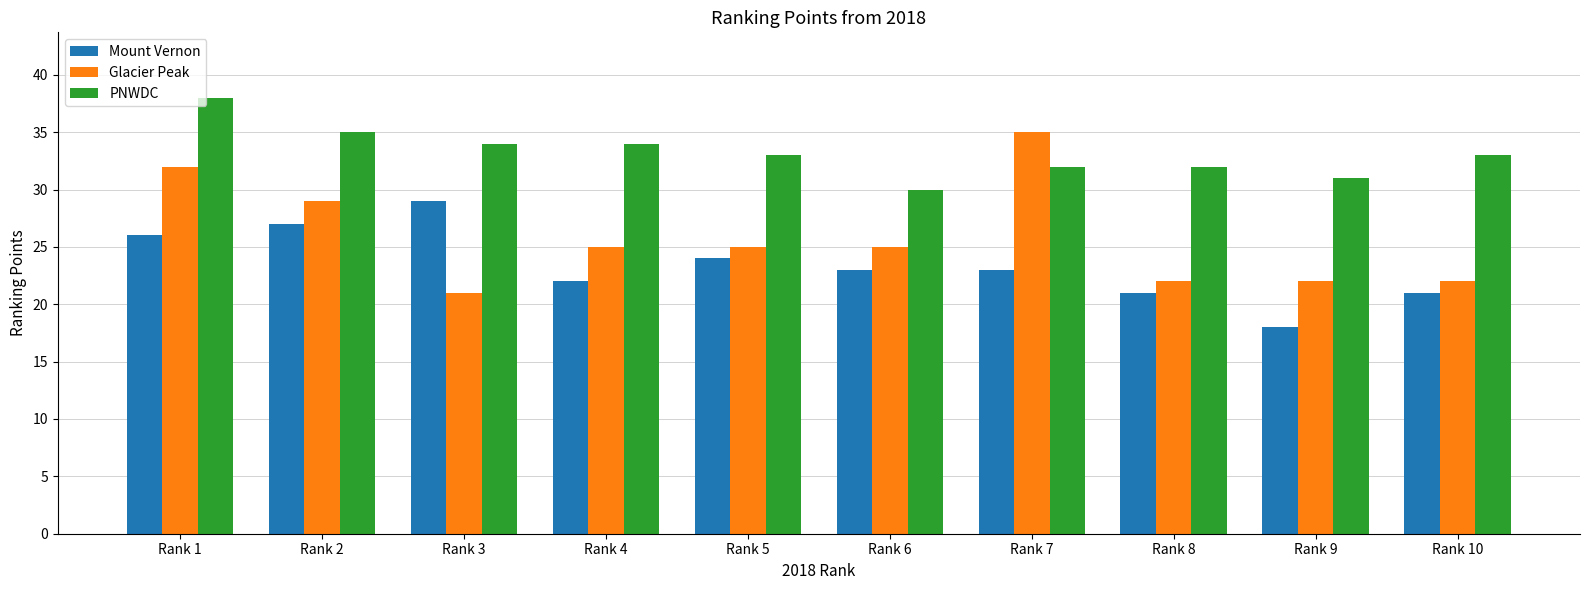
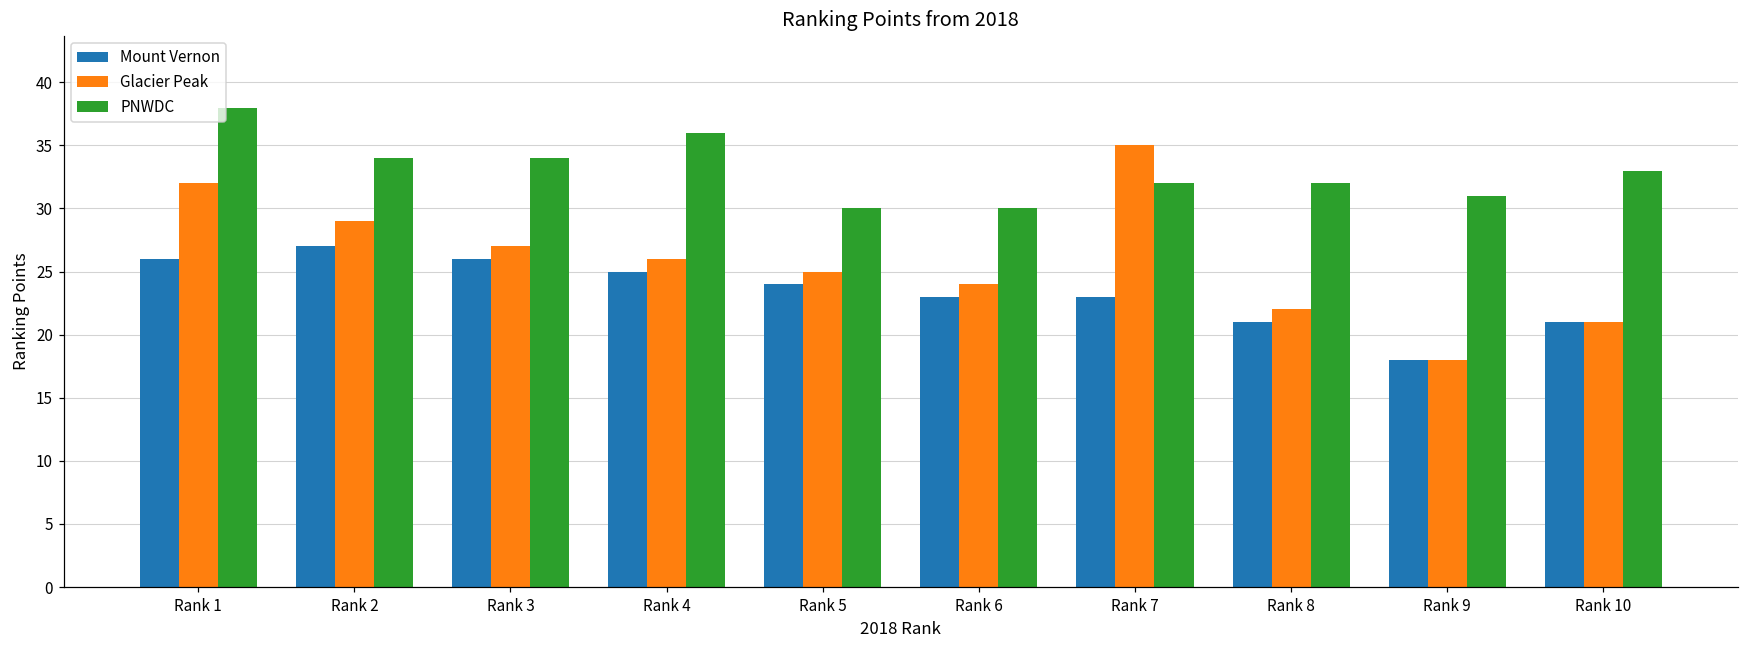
  {
    "Mount Vernon": {
      "Rank 1": 26,
      "Rank 2": 27,
-     "Rank 3": 29,
-     "Rank 4": 22,
+     "Rank 3": 26,
+     "Rank 4": 25,
      "Rank 5": 24,
      "Rank 6": 23,
      "Rank 7": 23,
      "Rank 8": 21,
      "Rank 9": 18,
      "Rank 10": 21
    },
    "Glacier Peak": {
      "Rank 1": 32,
      "Rank 2": 29,
-     "Rank 3": 21,
-     "Rank 4": 25,
+     "Rank 3": 27,
+     "Rank 4": 26,
      "Rank 5": 25,
-     "Rank 6": 25,
+     "Rank 6": 24,
      "Rank 7": 35,
      "Rank 8": 22,
-     "Rank 9": 22,
-     "Rank 10": 22
+     "Rank 9": 18,
+     "Rank 10": 21
    },
    "PNWDC": {
      "Rank 1": 38,
-     "Rank 2": 35,
+     "Rank 2": 34,
      "Rank 3": 34,
-     "Rank 4": 34,
-     "Rank 5": 33,
+     "Rank 4": 36,
+     "Rank 5": 30,
      "Rank 6": 30,
      "Rank 7": 32,
      "Rank 8": 32,
      "Rank 9": 31,
      "Rank 10": 33
    }
  }
